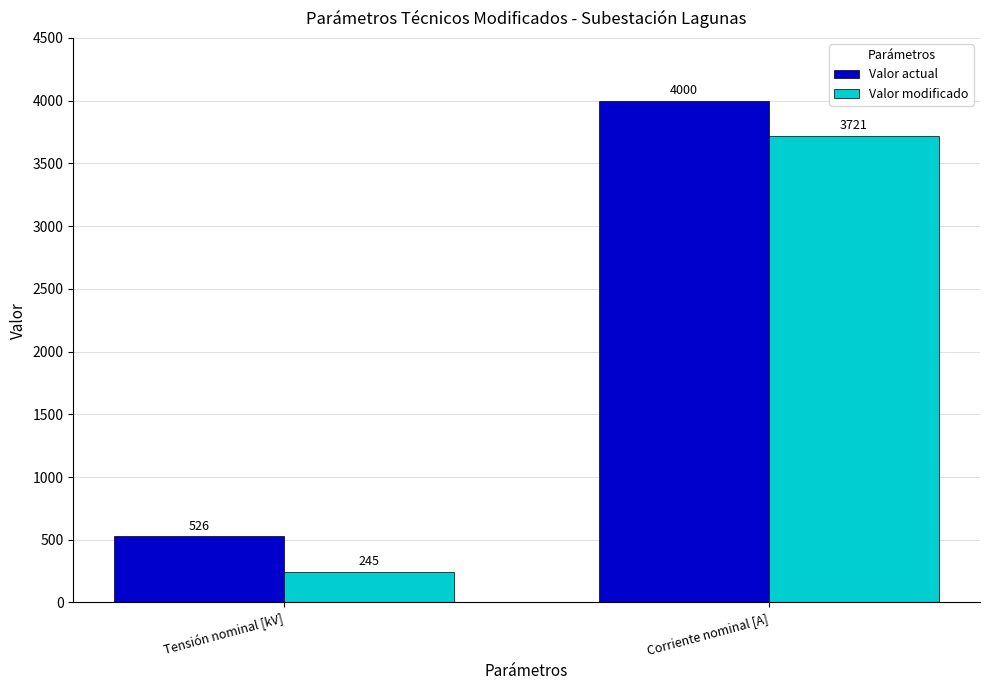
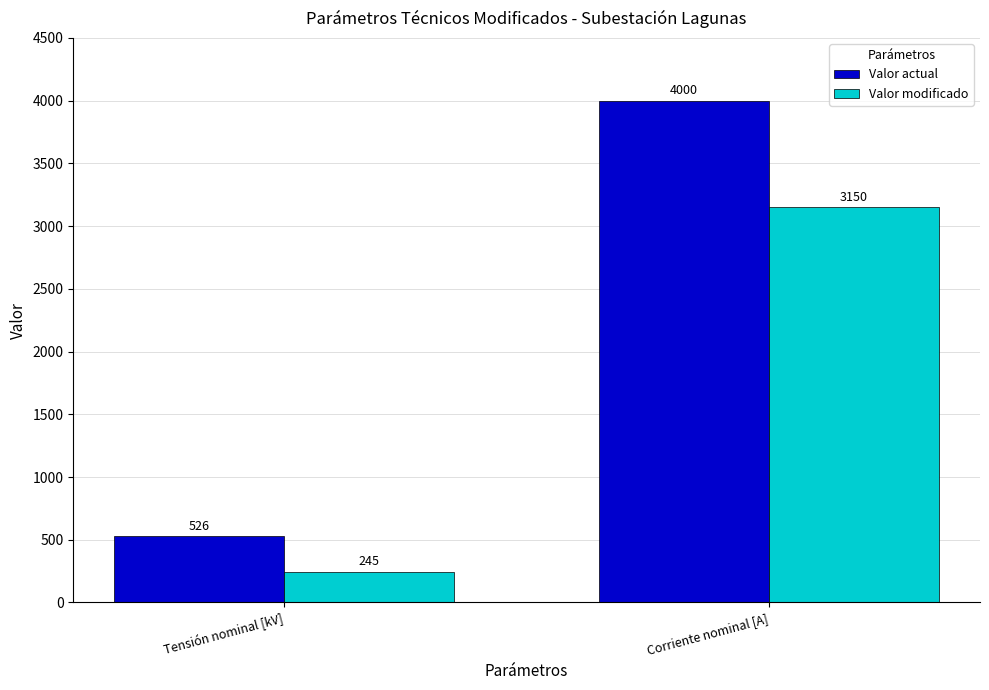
  {
    "Valor actual": {
      "Tensión nominal [kV]": 526,
      "Corriente nominal [A]": 4000
    },
    "Valor modificado": {
      "Tensión nominal [kV]": 245,
-     "Corriente nominal [A]": 3721
+     "Corriente nominal [A]": 3150
    }
  }
